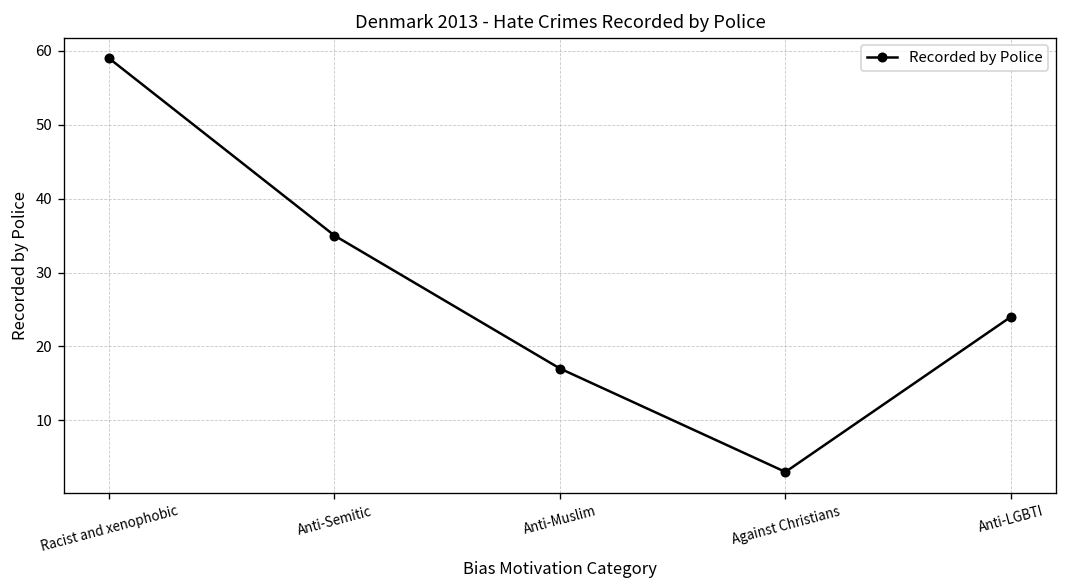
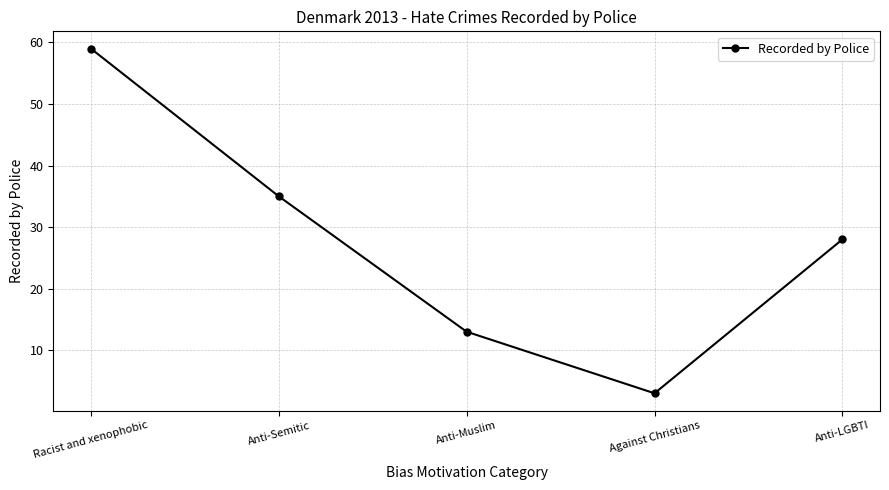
  {
    "Racist and xenophobic": 59,
    "Anti-Semitic": 35,
-   "Anti-Muslim": 17,
+   "Anti-Muslim": 13,
    "Against Christians": 3,
-   "Anti-LGBTI": 24
+   "Anti-LGBTI": 28
  }
